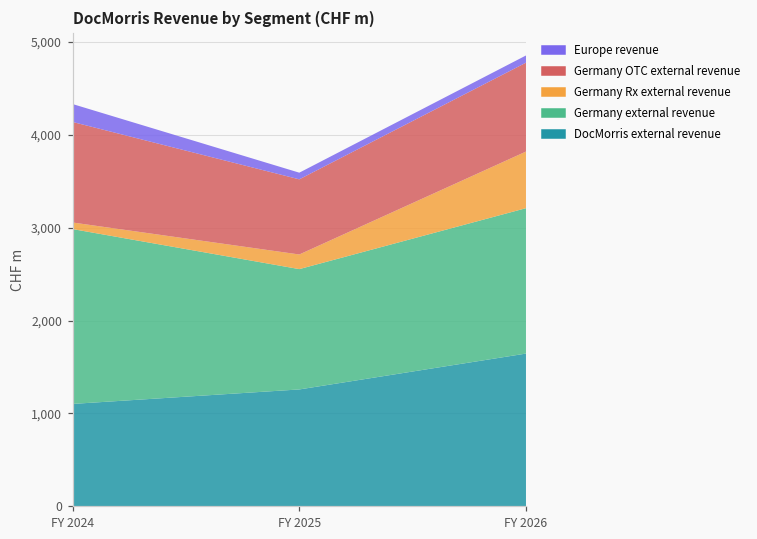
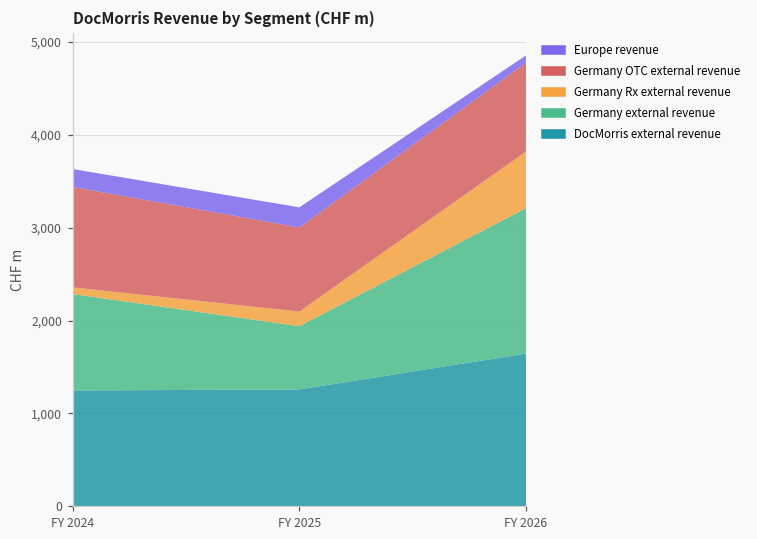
  {
    "DocMorris external revenue": {
-     "FY 2024": "1,100",
+     "FY 2024": "1,200",
      "FY 2025": "1,300",
      "FY 2026": "1,600"
    },
    "Germany external revenue": {
-     "FY 2024": "1,900",
-     "FY 2025": "1,300",
+     "FY 2024": "1,000",
+     "FY 2025": "700",
      "FY 2026": "1,600"
    },
    "Germany Rx external revenue": {
      "FY 2024": "100",
      "FY 2025": "200",
      "FY 2026": "600"
    },
    "Germany OTC external revenue": {
      "FY 2024": "1,100",
-     "FY 2025": "800",
+     "FY 2025": "900",
      "FY 2026": "1,000"
    },
    "Europe revenue": {
      "FY 2024": "200",
-     "FY 2025": "100",
+     "FY 2025": "200",
      "FY 2026": "100"
    }
  }
